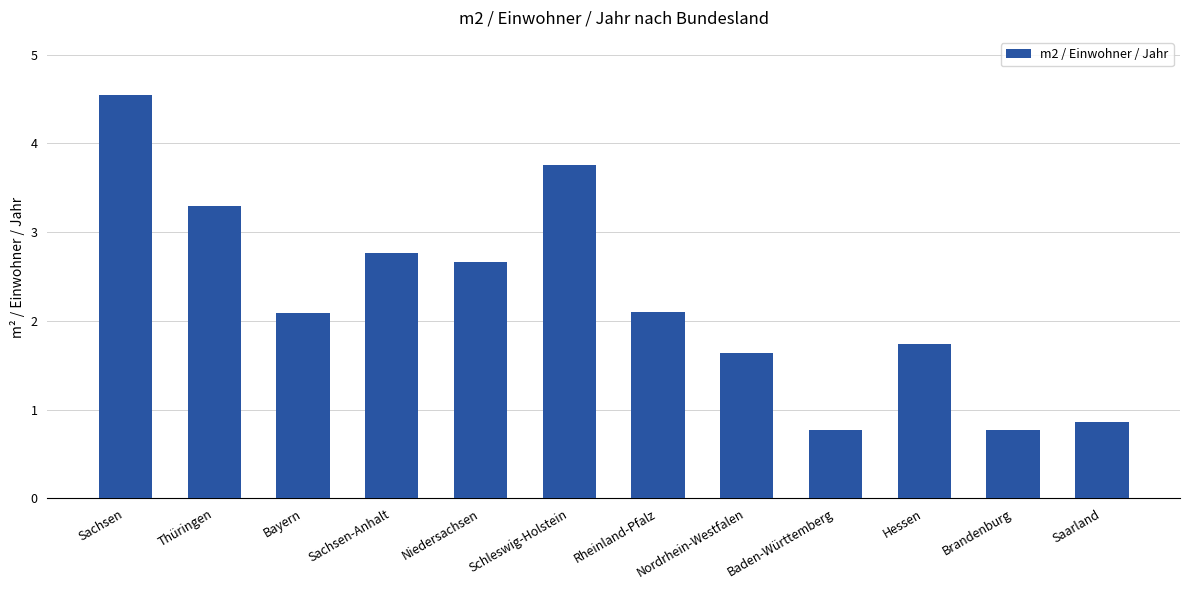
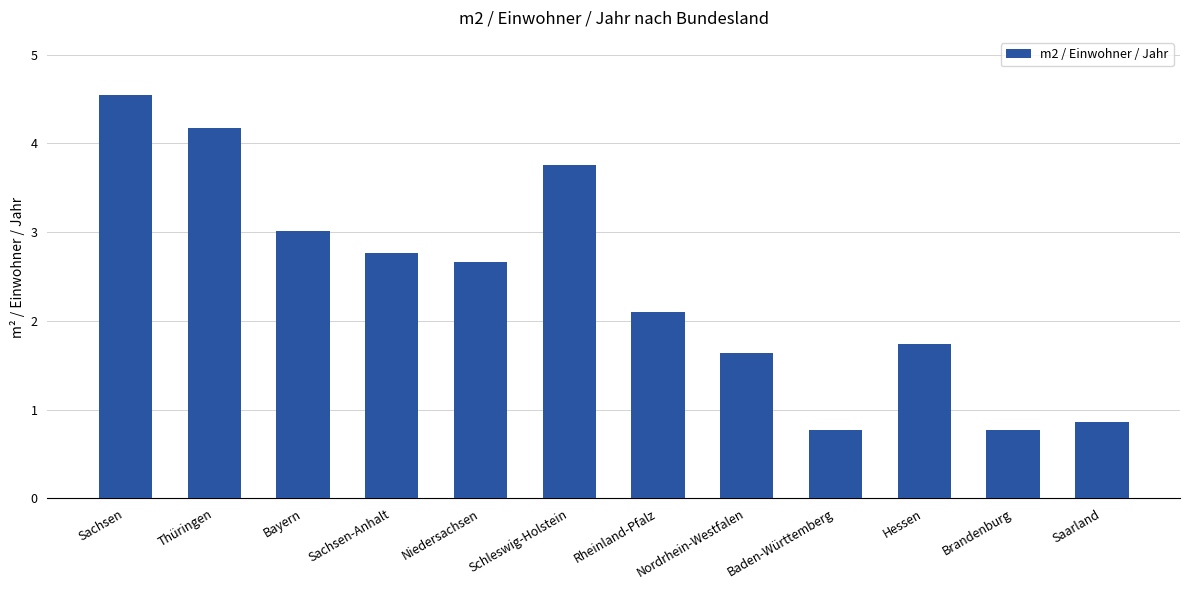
  {
    "Sachsen": 4.5,
-   "Thüringen": 3.3,
-   "Bayern": 2.1,
+   "Thüringen": 4.2,
+   "Bayern": 3.0,
    "Sachsen-Anhalt": 2.8,
    "Niedersachsen": 2.7,
    "Schleswig-Holstein": 3.8,
    "Rheinland-Pfalz": 2.1,
    "Nordrhein-Westfalen": 1.6,
    "Baden-Württemberg": 0.8,
    "Hessen": 1.7,
    "Brandenburg": 0.8,
    "Saarland": 0.9
  }
